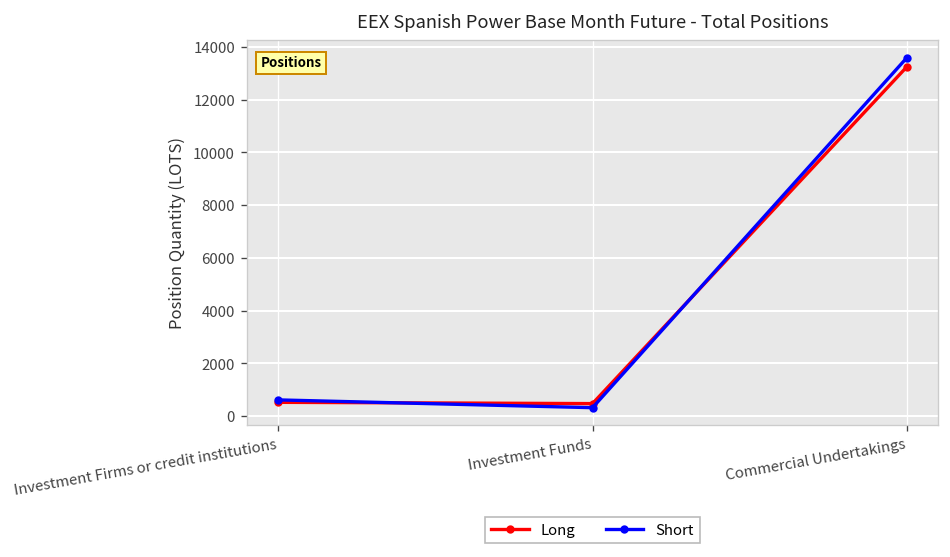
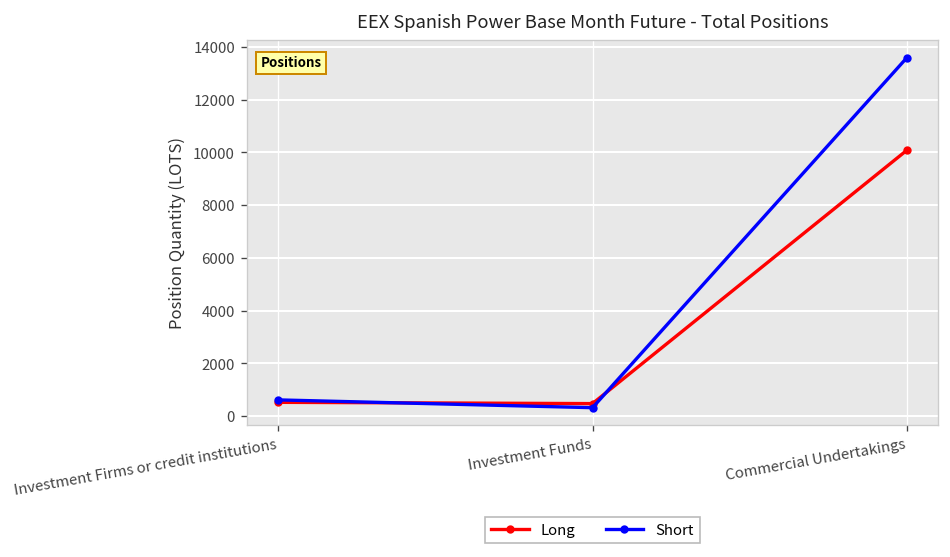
  {
    "Long": {
      "Investment Funds": 500,
-     "Commercial Undertakings": 13200
+     "Commercial Undertakings": 10100
    },
    "Short": {
      "Investment Funds": 300,
      "Commercial Undertakings": 13600
    }
  }
